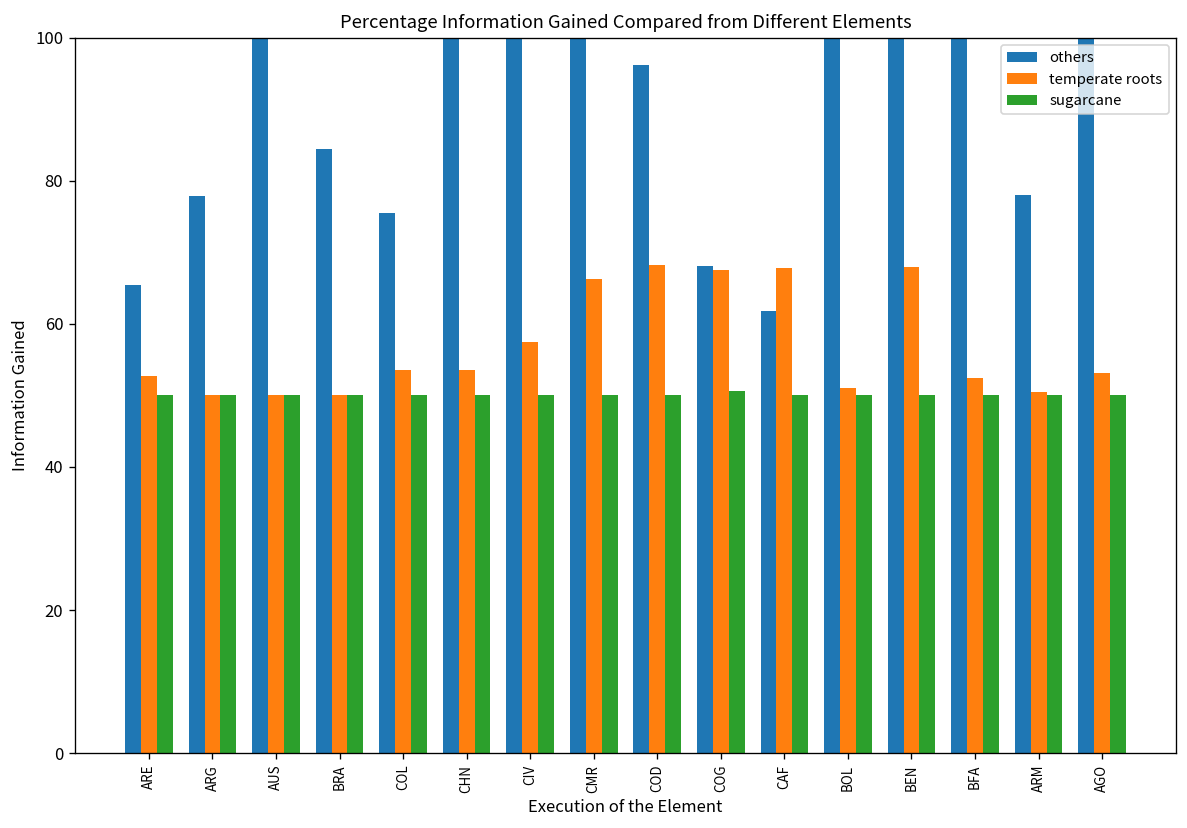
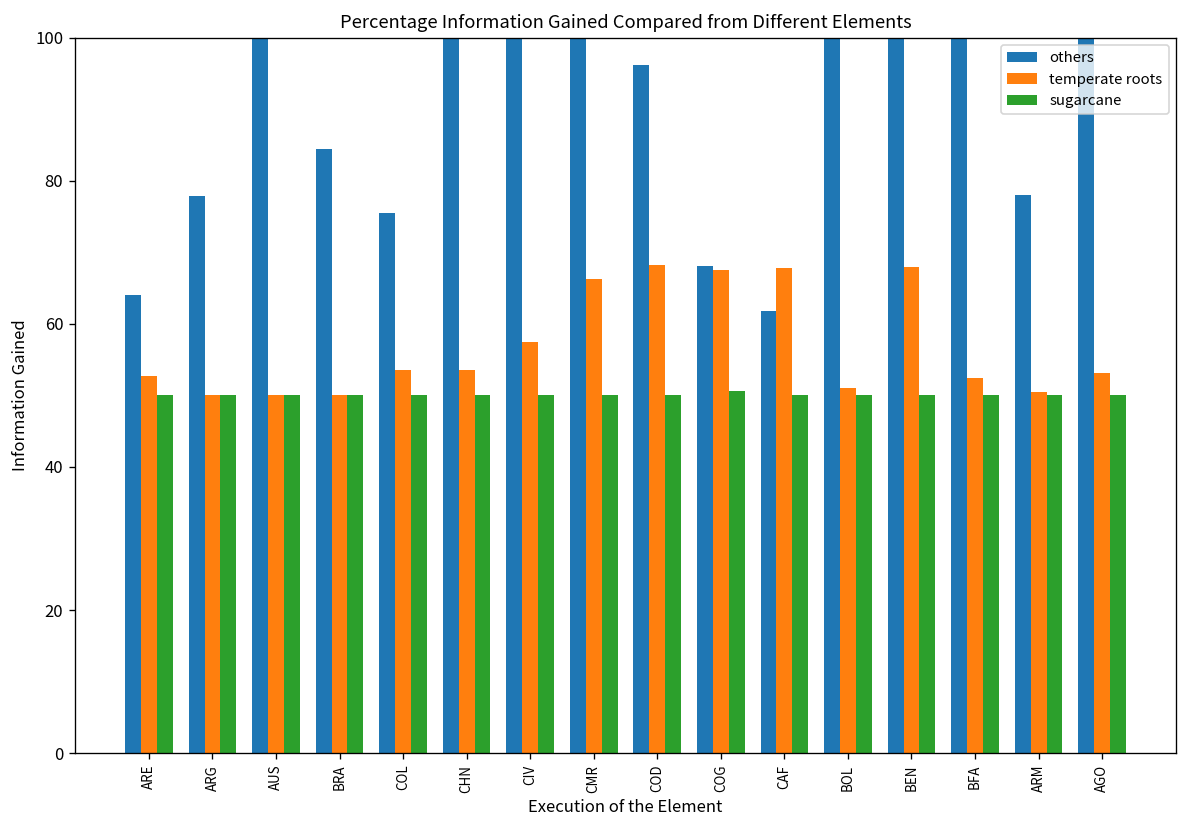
  {
    "others": {
-     "ARE": 65,
+     "ARE": 64,
      "ARG": 78,
      "BRA": 84,
      "COL": 75,
      "COD": 96,
      "COG": 68,
      "CAF": 62,
      "ARM": 78
    },
    "temperate roots": {
      "ARE": 53,
      "ARG": 50,
      "AUS": 50,
      "BRA": 50,
      "COL": 54,
      "CHN": 54,
      "CIV": 57,
      "CMR": 66,
      "COD": 68,
      "COG": 68,
      "CAF": 68,
      "BOL": 51,
      "BEN": 68,
      "BFA": 52,
      "ARM": 50,
      "AGO": 53
    },
    "sugarcane": {
      "ARE": 50,
      "ARG": 50,
      "AUS": 50,
      "BRA": 50,
      "COL": 50,
      "CHN": 50,
      "CIV": 50,
      "CMR": 50,
      "COD": 50,
      "COG": 51,
      "CAF": 50,
      "BOL": 50,
      "BEN": 50,
      "BFA": 50,
      "ARM": 50,
      "AGO": 50
    }
  }
